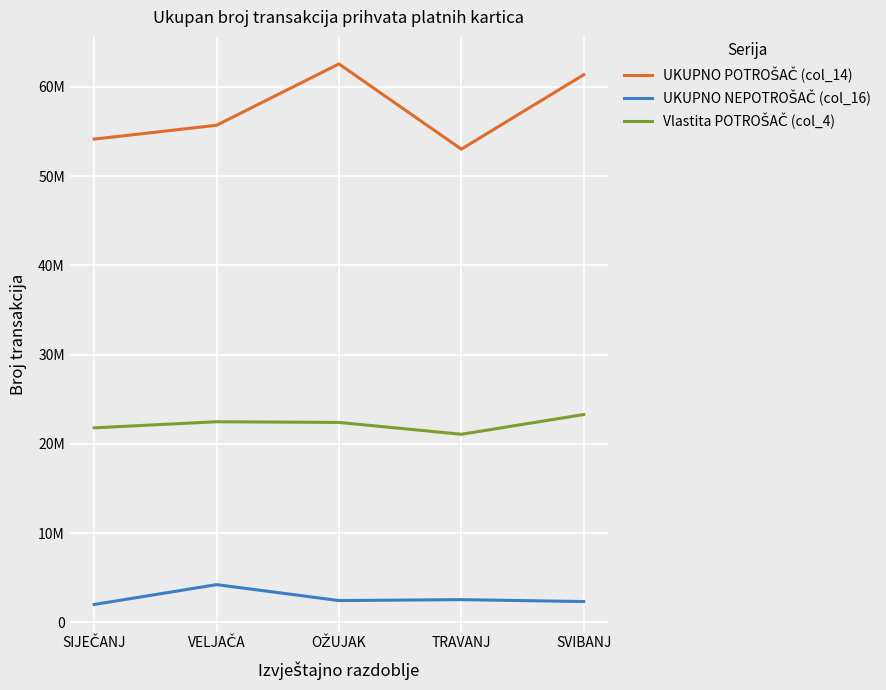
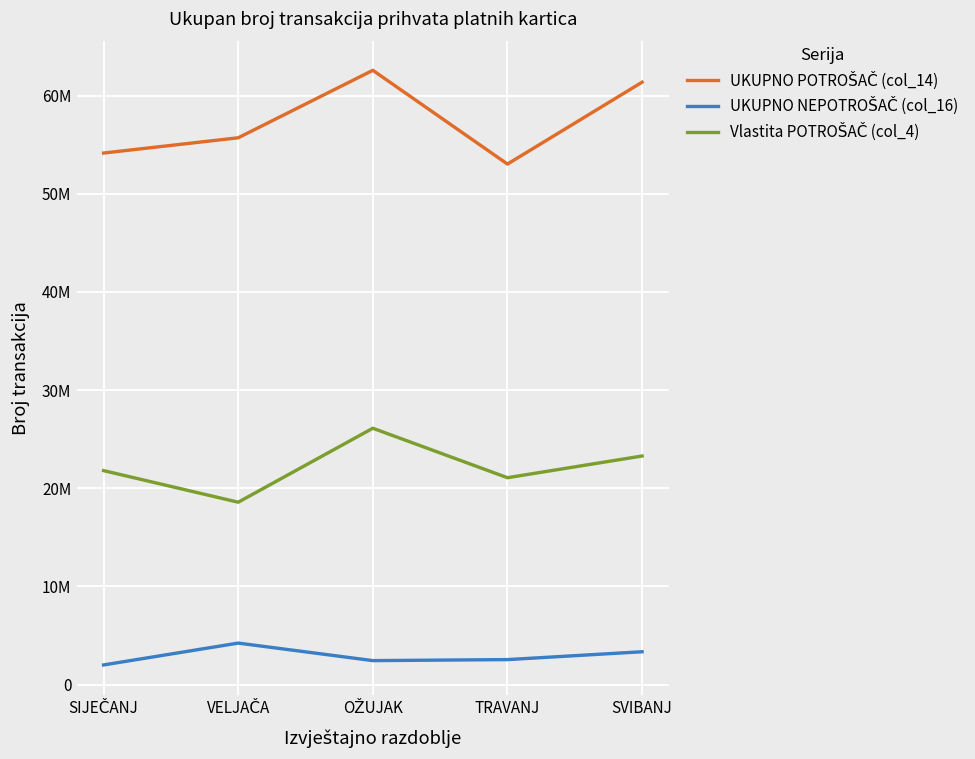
  {
    "UKUPNO POTROŠAČ (col_14)": {
      "SIJEČANJ": 54000000,
      "VELJAČA": 56000000,
      "OŽUJAK": 63000000,
      "TRAVANJ": 53000000,
      "SVIBANJ": 61000000
    },
    "UKUPNO NEPOTROŠAČ (col_16)": {
      "SIJEČANJ": 2000000,
      "VELJAČA": 4000000,
      "OŽUJAK": 2000000,
      "TRAVANJ": 3000000,
-     "SVIBANJ": 2000000
+     "SVIBANJ": 3000000
    },
    "Vlastita POTROŠAČ (col_4)": {
      "SIJEČANJ": 22000000,
-     "VELJAČA": 22000000,
-     "OŽUJAK": 22000000,
+     "VELJAČA": 19000000,
+     "OŽUJAK": 26000000,
      "TRAVANJ": 21000000,
      "SVIBANJ": 23000000
    }
  }
